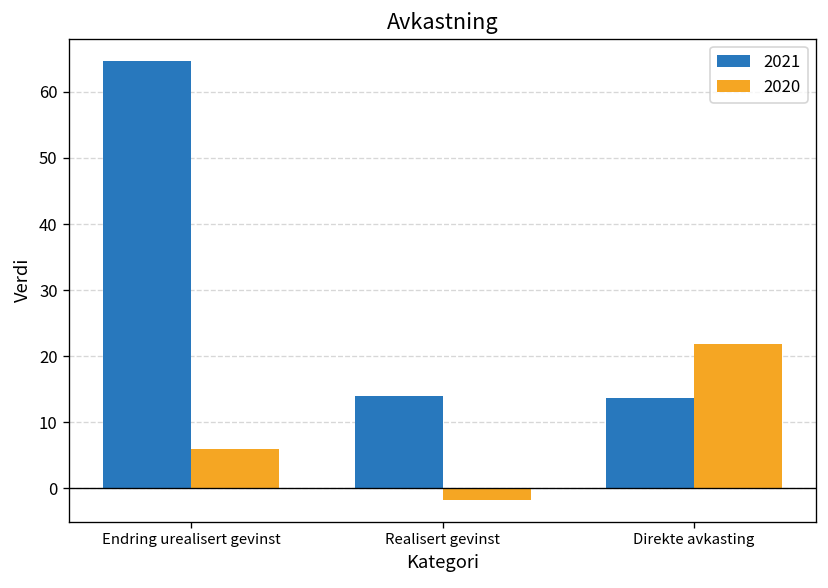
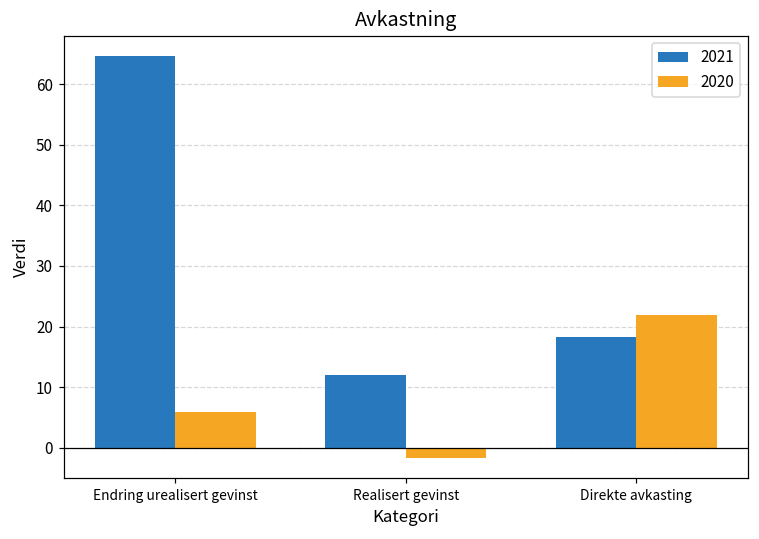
  {
    "2021": {
      "Endring urealisert gevinst": 65,
-     "Realisert gevinst": 14,
-     "Direkte avkasting": 14
+     "Realisert gevinst": 12,
+     "Direkte avkasting": 18
    },
    "2020": {
      "Endring urealisert gevinst": 6,
      "Realisert gevinst": -2,
      "Direkte avkasting": 22
    }
  }
